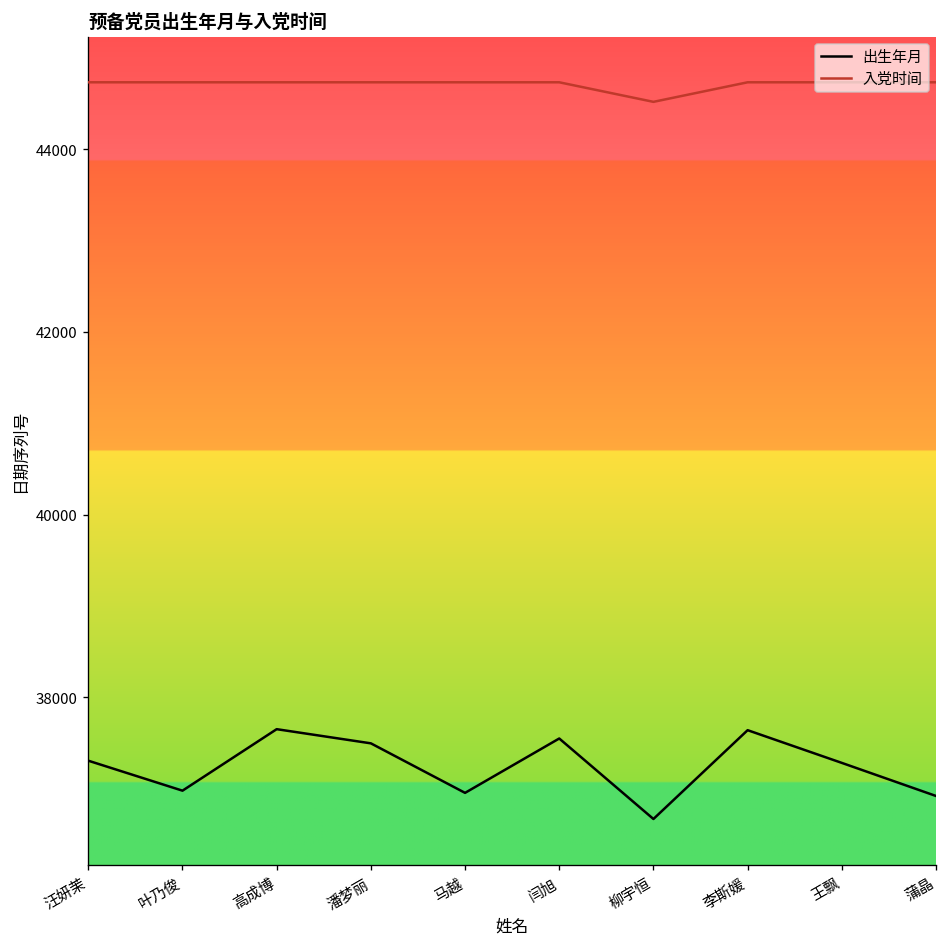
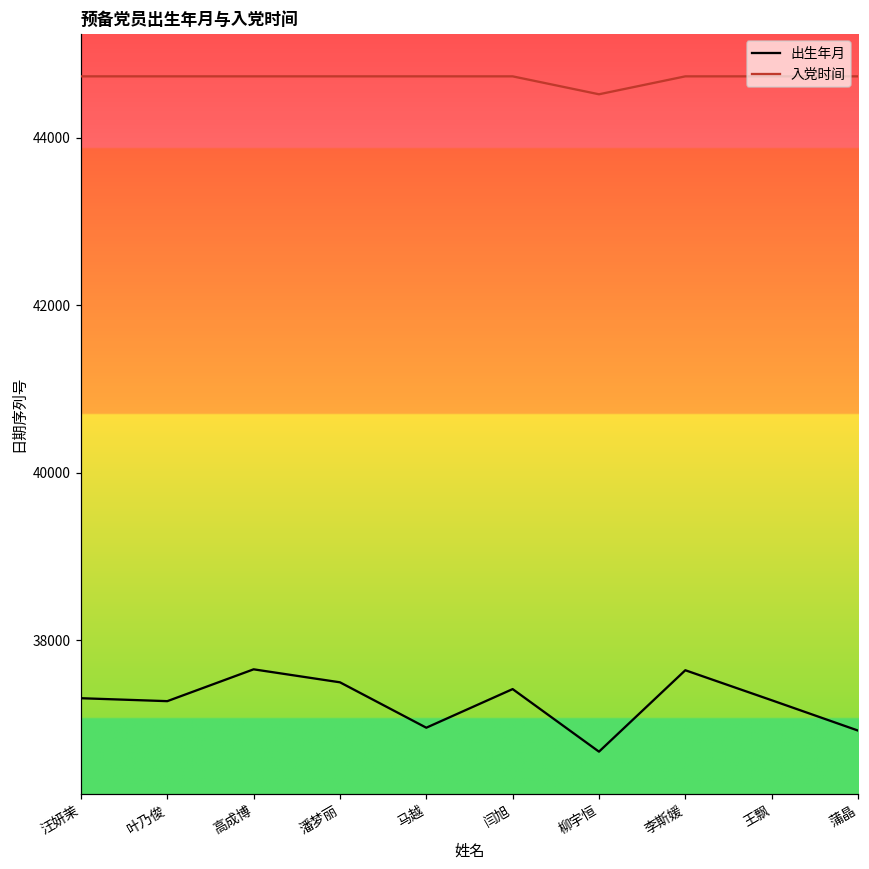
  {
    "出生年月": {
      "汪妍茉": 37300,
-     "叶乃俊": 37000,
+     "叶乃俊": 37300,
      "高成博": 37700,
      "潘梦丽": 37500,
      "马越": 37000,
-     "闫旭": 37600,
+     "闫旭": 37400,
      "柳宇恒": 36700,
      "李斯媛": 37600,
      "王飘": 37300,
      "蒲晶": 36900
    },
    "入党时间": {
      "汪妍茉": 44700,
      "叶乃俊": 44700,
      "高成博": 44700,
      "潘梦丽": 44700,
      "马越": 44700,
      "闫旭": 44700,
      "柳宇恒": 44500,
      "李斯媛": 44700,
      "蒲晶": 44700
    }
  }
